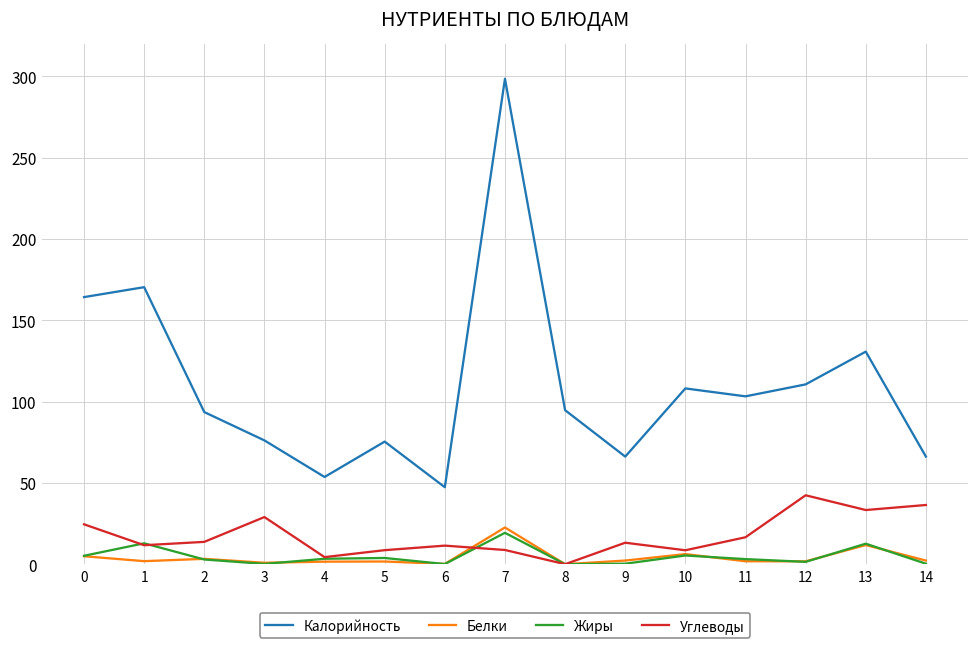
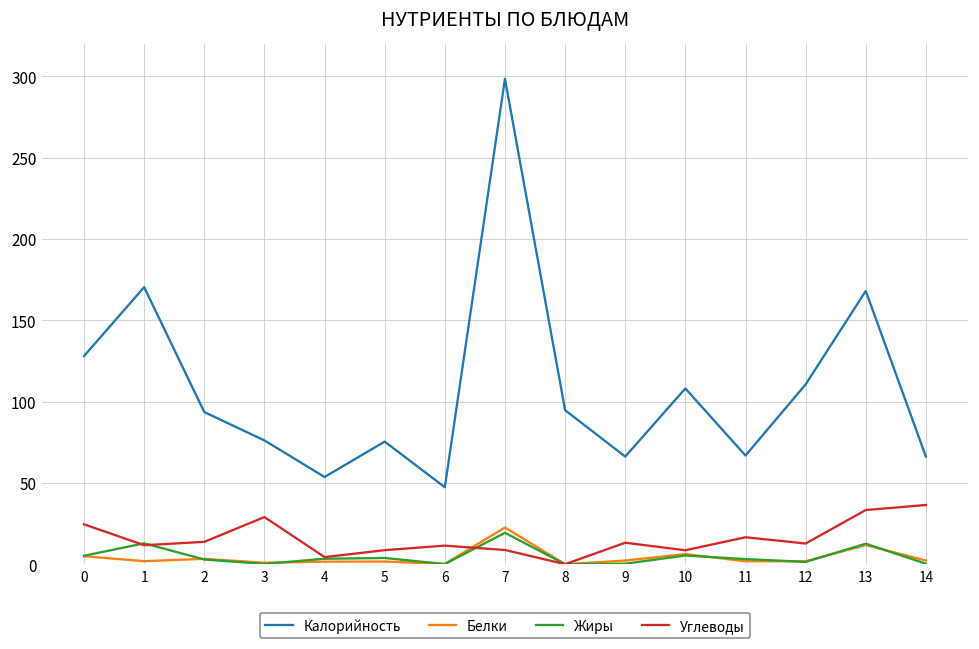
  {
    "Калорийность": {
-     "0": 164,
+     "0": 128,
      "1": 170,
      "2": 94,
      "3": 76,
      "4": 54,
      "5": 75,
      "6": 47,
      "7": 298,
      "8": 95,
      "9": 66,
      "10": 108,
-     "11": 103,
+     "11": 67,
      "12": 111,
-     "13": 131,
+     "13": 168,
      "14": 66
    },
    "Белки": {
      "1": 2,
      "4": 2,
      "5": 2,
      "7": 23,
      "9": 2,
      "14": 2
    },
    "Жиры": {
      "5": 4,
      "7": 19,
      "9": 0,
      "14": 0
    },
    "Углеводы": {
      "0": 25,
      "2": 14,
      "3": 29,
      "5": 9,
      "6": 11,
      "7": 9,
      "9": 13,
      "10": 9,
      "11": 17,
-     "12": 42,
+     "12": 13,
      "13": 33,
      "14": 36
    }
  }
